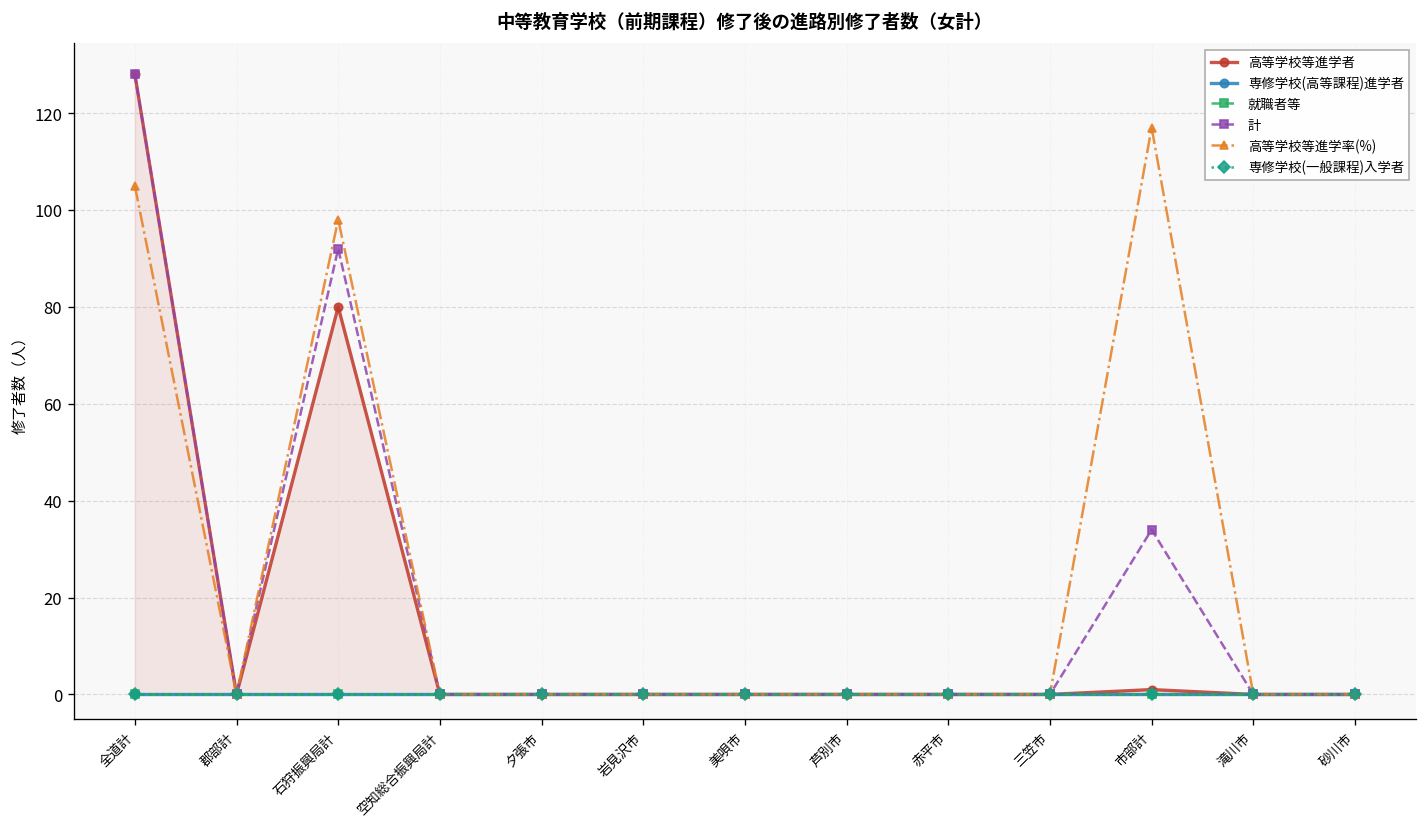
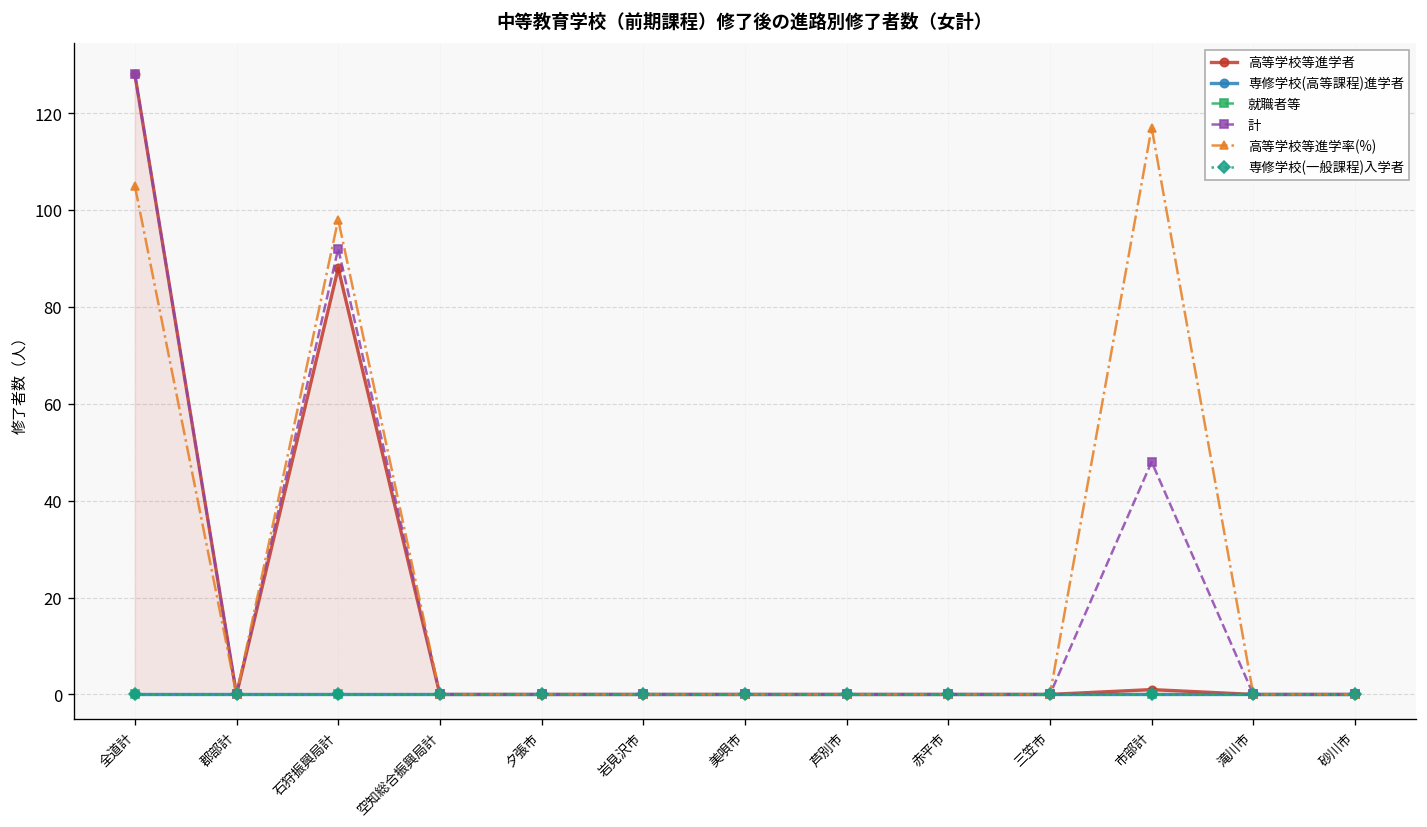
  {
    "高等学校等進学者": {
-     "石狩振興局計": 80,
+     "石狩振興局計": 88,
      "市部計": 1
    },
    "専修学校(一般課程)入学者": {
      "全道計": 0,
      "石狩振興局計": 0,
      "市部計": 0
    },
    "計": {
      "石狩振興局計": 92,
-     "市部計": 34
+     "市部計": 48
    },
    "高等学校等進学率(%)": {
      "全道計": 105,
      "石狩振興局計": 98,
      "市部計": 117
    }
  }
